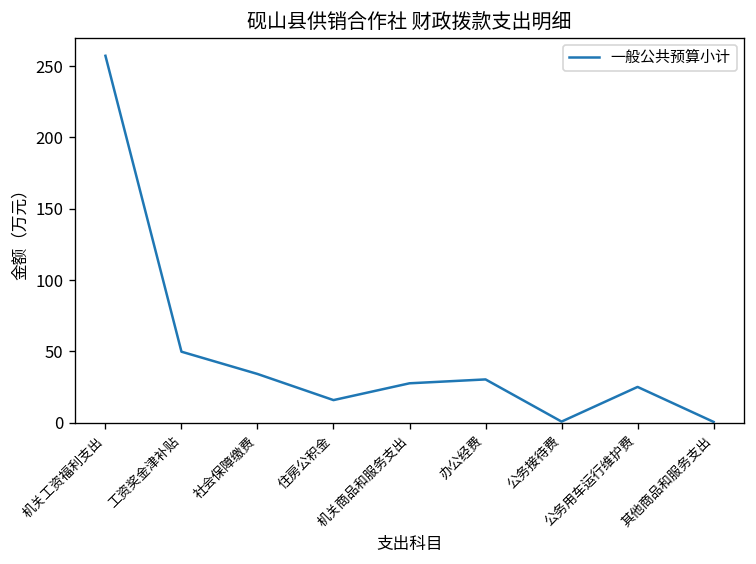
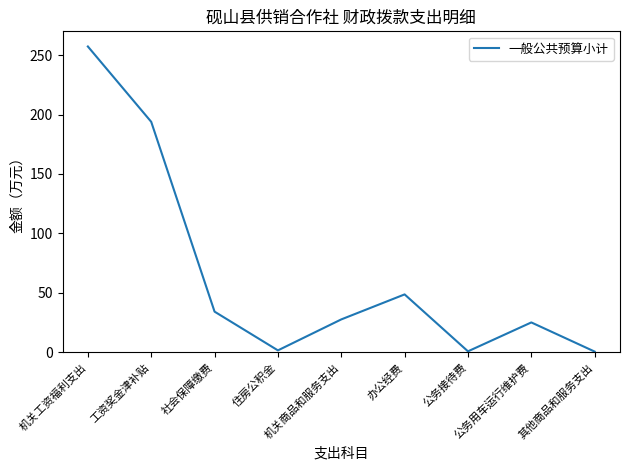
  {
    "机关工资福利支出": 257,
-   "工资奖金津补贴": 50,
+   "工资奖金津补贴": 194,
    "社会保障缴费": 34,
-   "住房公积金": 16,
+   "住房公积金": 2,
    "机关商品和服务支出": 28,
-   "办公经费": 30,
+   "办公经费": 49,
    "公务接待费": 1,
    "公务用车运行维护费": 25,
    "其他商品和服务支出": 1
  }
